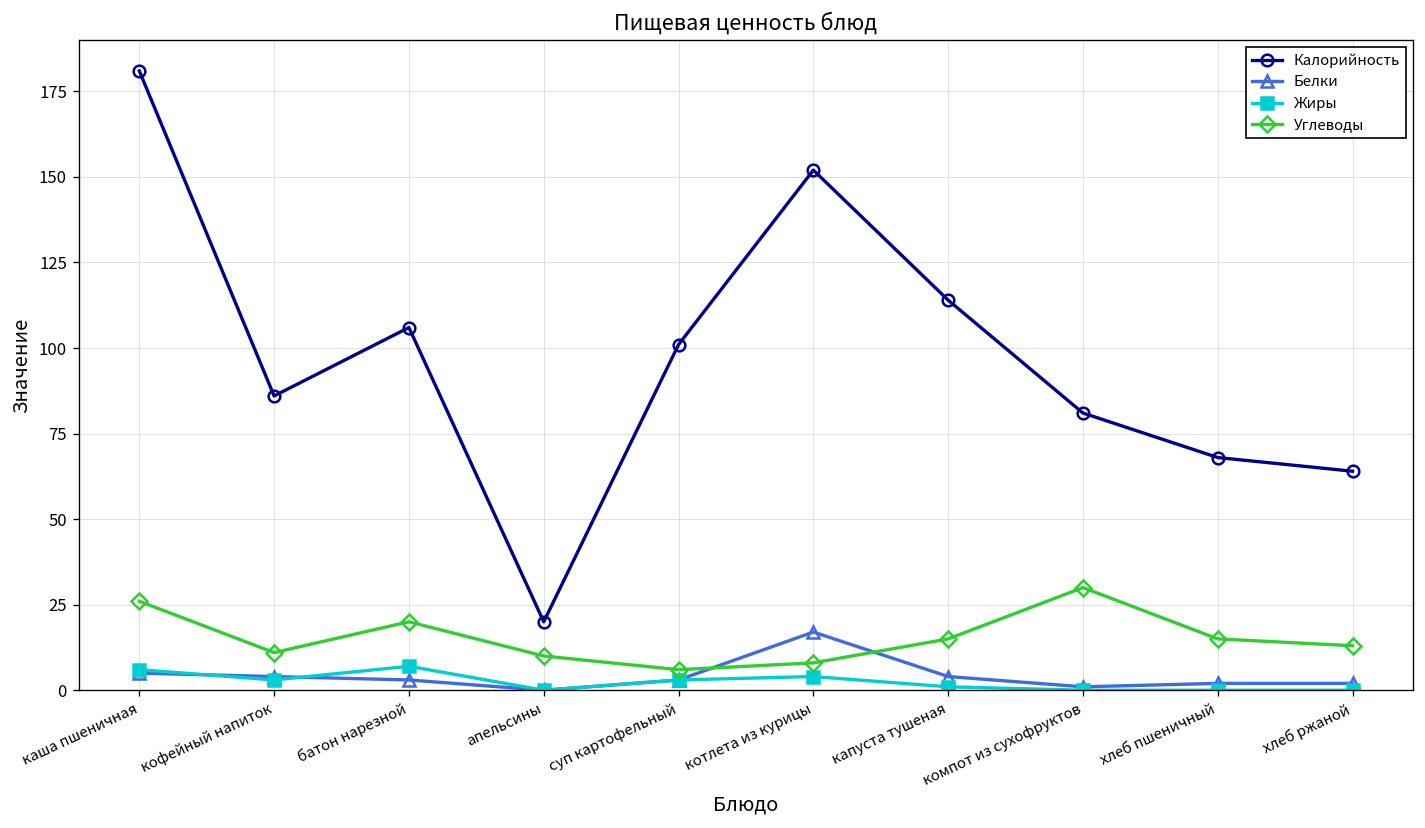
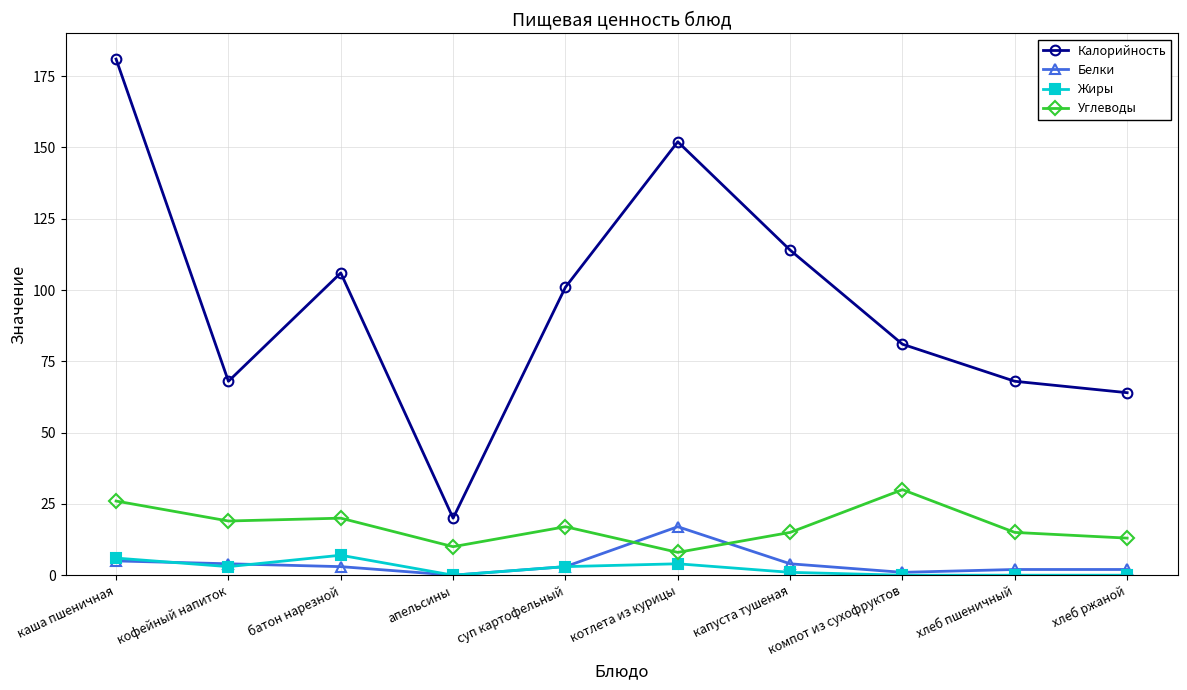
  {
    "Калорийность": {
      "каша пшеничная": 181,
-     "кофейный напиток": 86,
+     "кофейный напиток": 68,
      "батон нарезной": 106,
      "апельсины": 20,
      "суп картофельный": 101,
      "котлета из курицы": 152,
      "капуста тушеная": 114,
      "компот из сухофруктов": 81,
      "хлеб пшеничный": 68,
      "хлеб ржаной": 64
    },
    "Белки": {
      "каша пшеничная": 5,
      "кофейный напиток": 4,
      "батон нарезной": 3,
      "котлета из курицы": 17,
      "капуста тушеная": 4,
      "компот из сухофруктов": 1,
      "хлеб пшеничный": 2,
      "хлеб ржаной": 2
    },
    "Жиры": {
      "каша пшеничная": 6,
      "кофейный напиток": 3,
      "батон нарезной": 7,
      "котлета из курицы": 4,
      "капуста тушеная": 1,
      "компот из сухофруктов": 0,
      "хлеб пшеничный": 0,
      "хлеб ржаной": 0
    },
    "Углеводы": {
      "каша пшеничная": 26,
-     "кофейный напиток": 11,
+     "кофейный напиток": 19,
      "батон нарезной": 20,
      "апельсины": 10,
-     "суп картофельный": 6,
+     "суп картофельный": 17,
      "котлета из курицы": 8,
      "капуста тушеная": 15,
      "компот из сухофруктов": 30,
      "хлеб пшеничный": 15,
      "хлеб ржаной": 13
    }
  }
